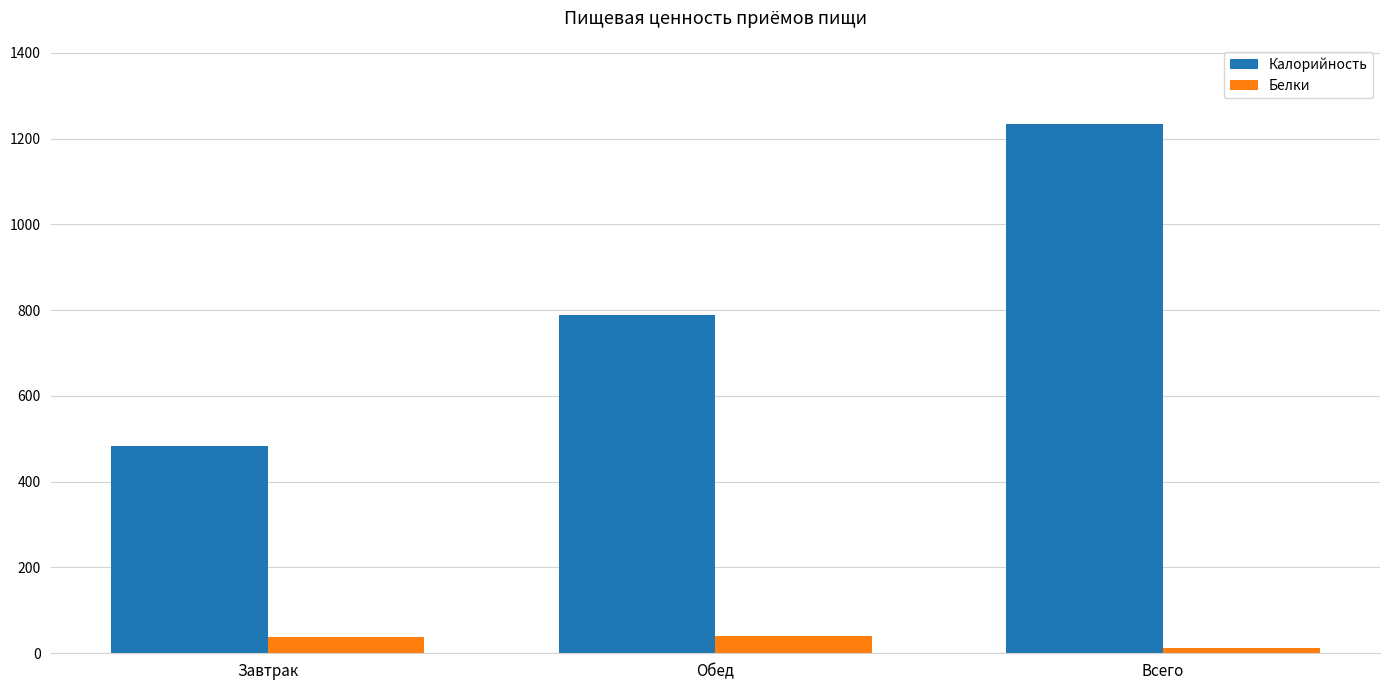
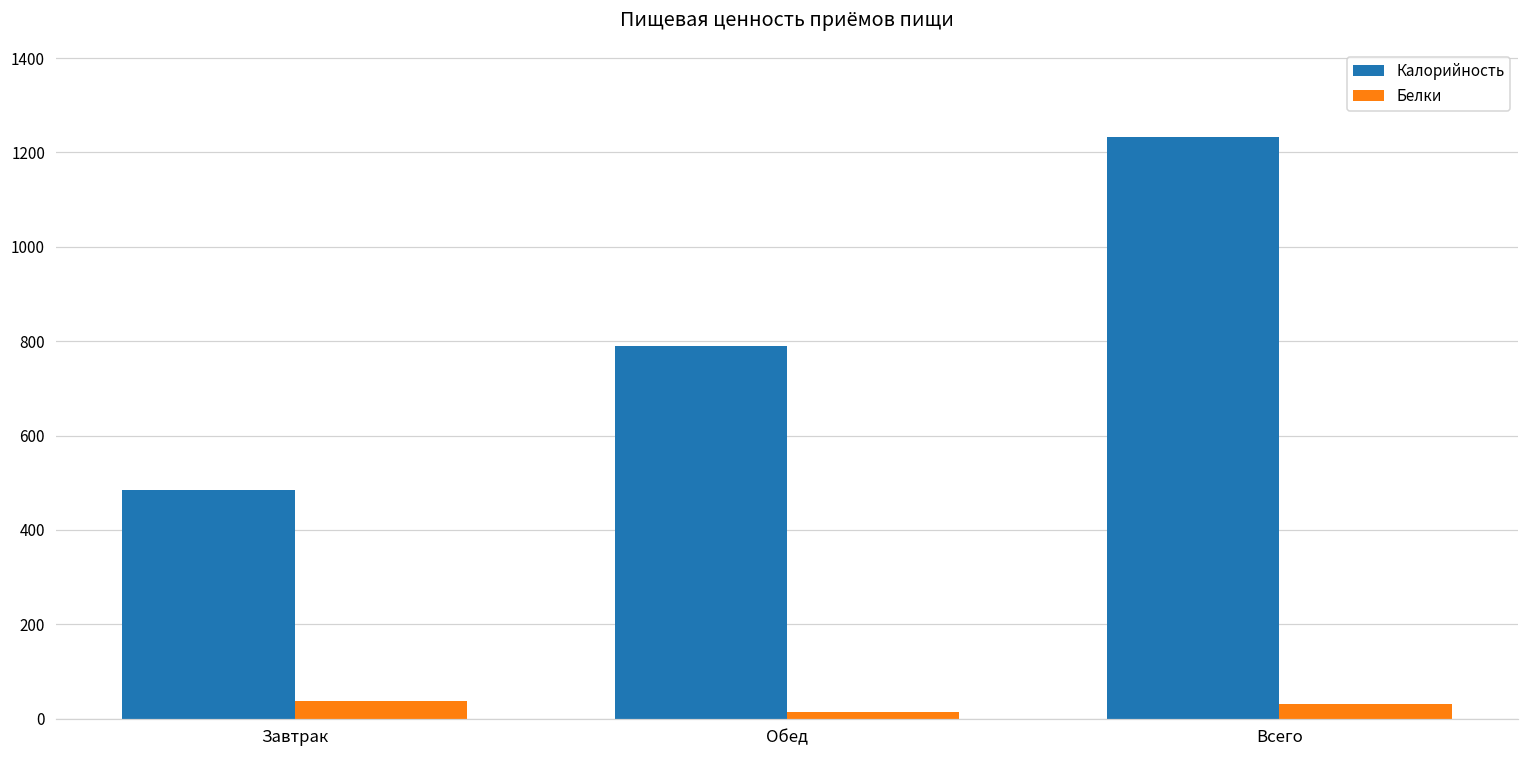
  {
    "Калорийность": {
      "Завтрак": 480,
      "Обед": 790,
      "Всего": 1230
    },
    "Белки": {
      "Завтрак": 40,
-     "Обед": 40,
-     "Всего": 10
+     "Обед": 10,
+     "Всего": 30
    }
  }
